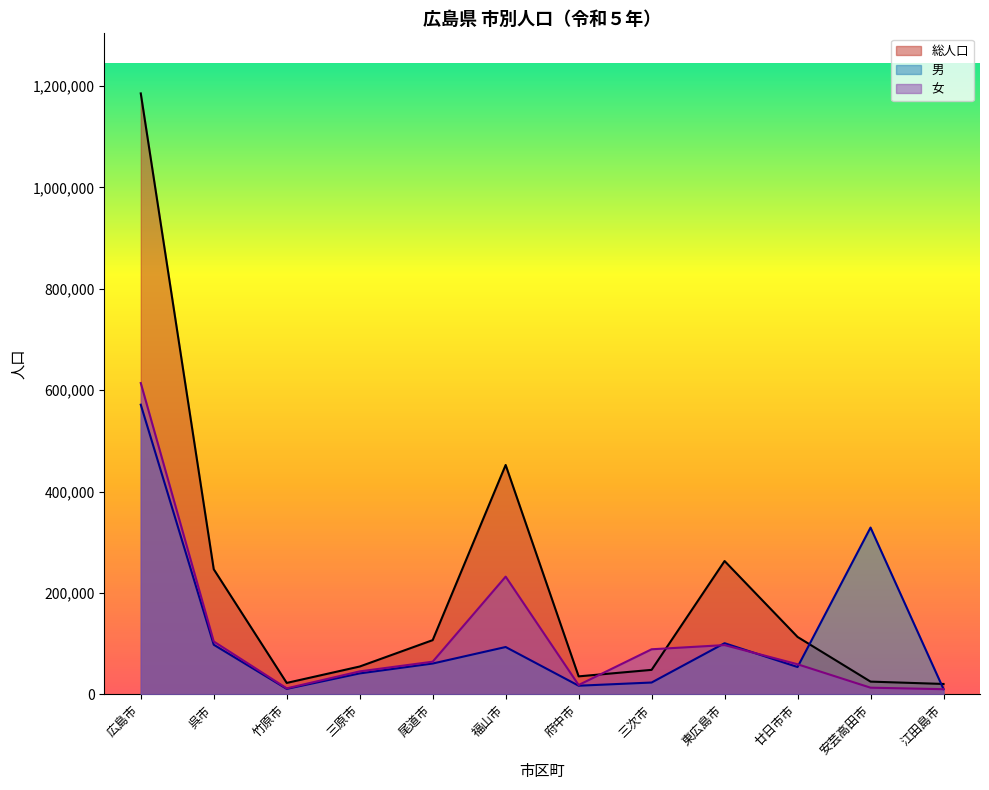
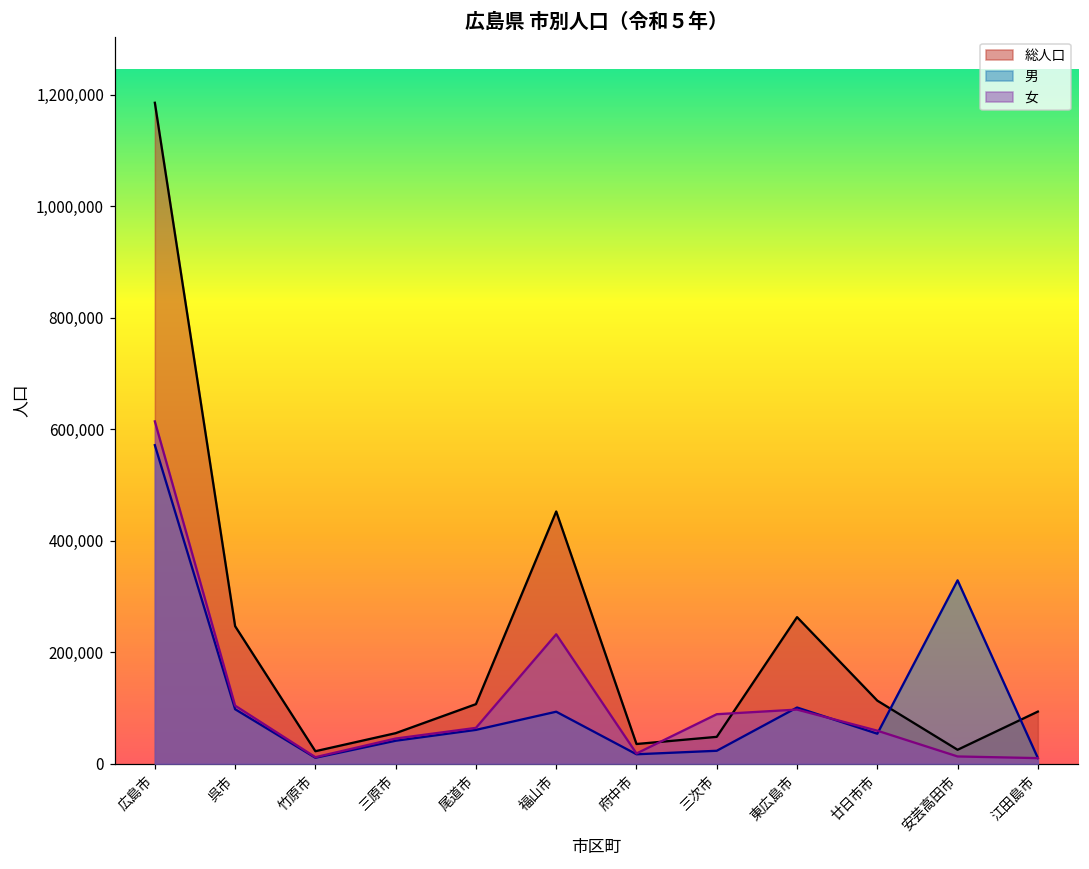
  {
    "総人口": {
      "広島市": "1,190,000",
      "呉市": "250,000",
      "竹原市": "20,000",
      "三原市": "50,000",
      "尾道市": "110,000",
      "福山市": "450,000",
      "府中市": "40,000",
      "三次市": "50,000",
      "東広島市": "260,000",
      "廿日市市": "110,000",
      "安芸高田市": "30,000",
-     "江田島市": "20,000"
+     "江田島市": "90,000"
    },
    "男": {
      "広島市": "570,000",
      "呉市": "100,000",
      "福山市": "90,000",
      "三次市": "20,000",
      "廿日市市": "50,000",
      "安芸高田市": "330,000"
    },
    "女": {
      "広島市": "610,000",
      "呉市": "100,000",
      "福山市": "230,000",
      "三次市": "90,000",
      "廿日市市": "60,000",
      "安芸高田市": "10,000"
    }
  }
